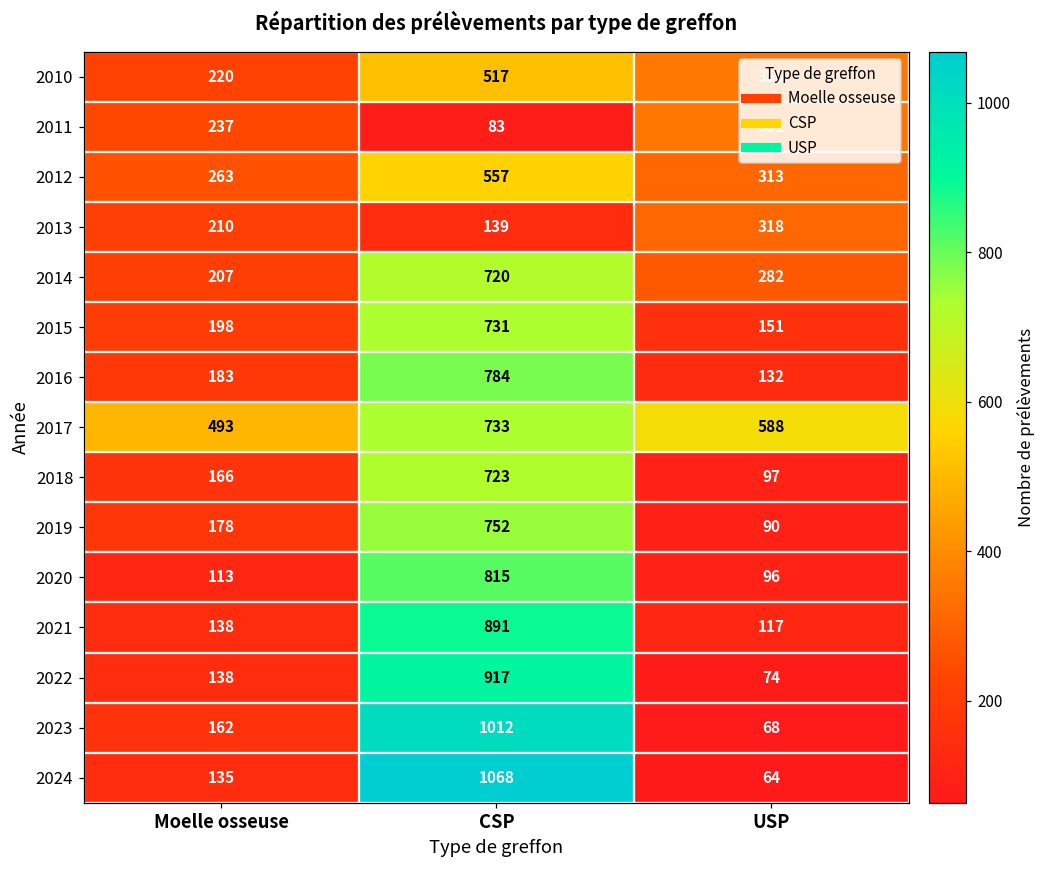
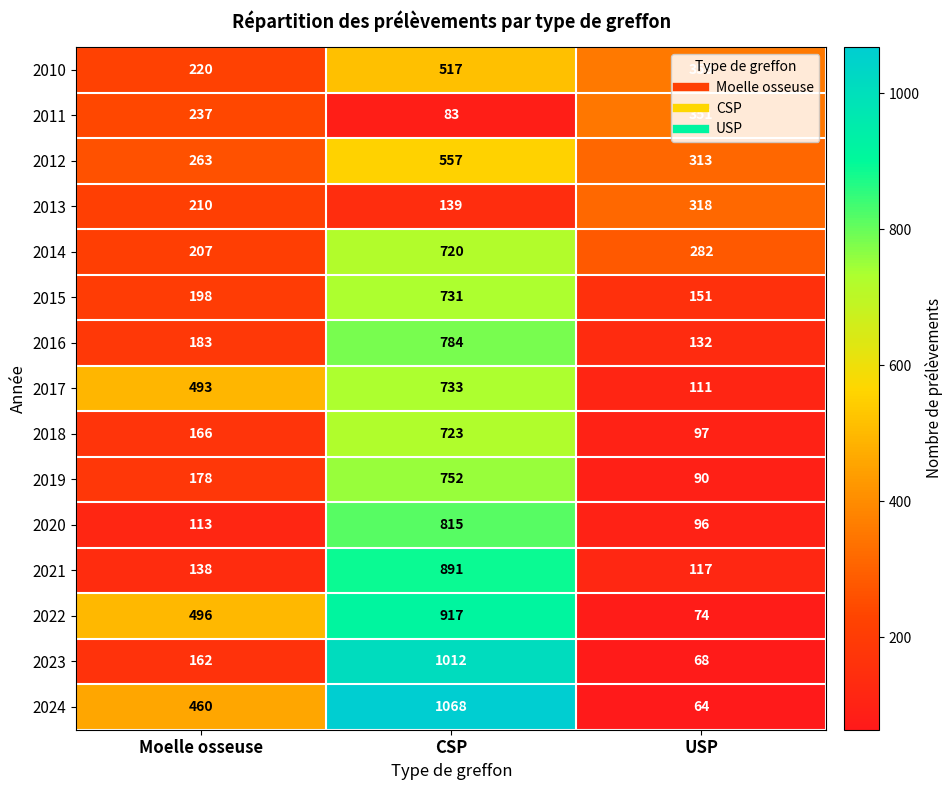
  {
    "2010": {
      "Moelle osseuse": 220,
      "CSP": 517
    },
    "2011": {
      "Moelle osseuse": 237,
      "CSP": 83
    },
    "2012": {
      "Moelle osseuse": 263,
      "CSP": 557,
      "USP": 313
    },
    "2013": {
      "Moelle osseuse": 210,
      "CSP": 139,
      "USP": 318
    },
    "2014": {
      "Moelle osseuse": 207,
      "CSP": 720,
      "USP": 282
    },
    "2015": {
      "Moelle osseuse": 198,
      "CSP": 731,
      "USP": 151
    },
    "2016": {
      "Moelle osseuse": 183,
      "CSP": 784,
      "USP": 132
    },
    "2017": {
      "Moelle osseuse": 493,
      "CSP": 733,
-     "USP": 588
+     "USP": 111
    },
    "2018": {
      "Moelle osseuse": 166,
      "CSP": 723,
      "USP": 97
    },
    "2019": {
      "Moelle osseuse": 178,
      "CSP": 752,
      "USP": 90
    },
    "2020": {
      "Moelle osseuse": 113,
      "CSP": 815,
      "USP": 96
    },
    "2021": {
      "Moelle osseuse": 138,
      "CSP": 891,
      "USP": 117
    },
    "2022": {
-     "Moelle osseuse": 138,
+     "Moelle osseuse": 496,
      "CSP": 917,
      "USP": 74
    },
    "2023": {
      "Moelle osseuse": 162,
      "CSP": 1012,
      "USP": 68
    },
    "2024": {
-     "Moelle osseuse": 135,
+     "Moelle osseuse": 460,
      "CSP": 1068,
      "USP": 64
    }
  }
